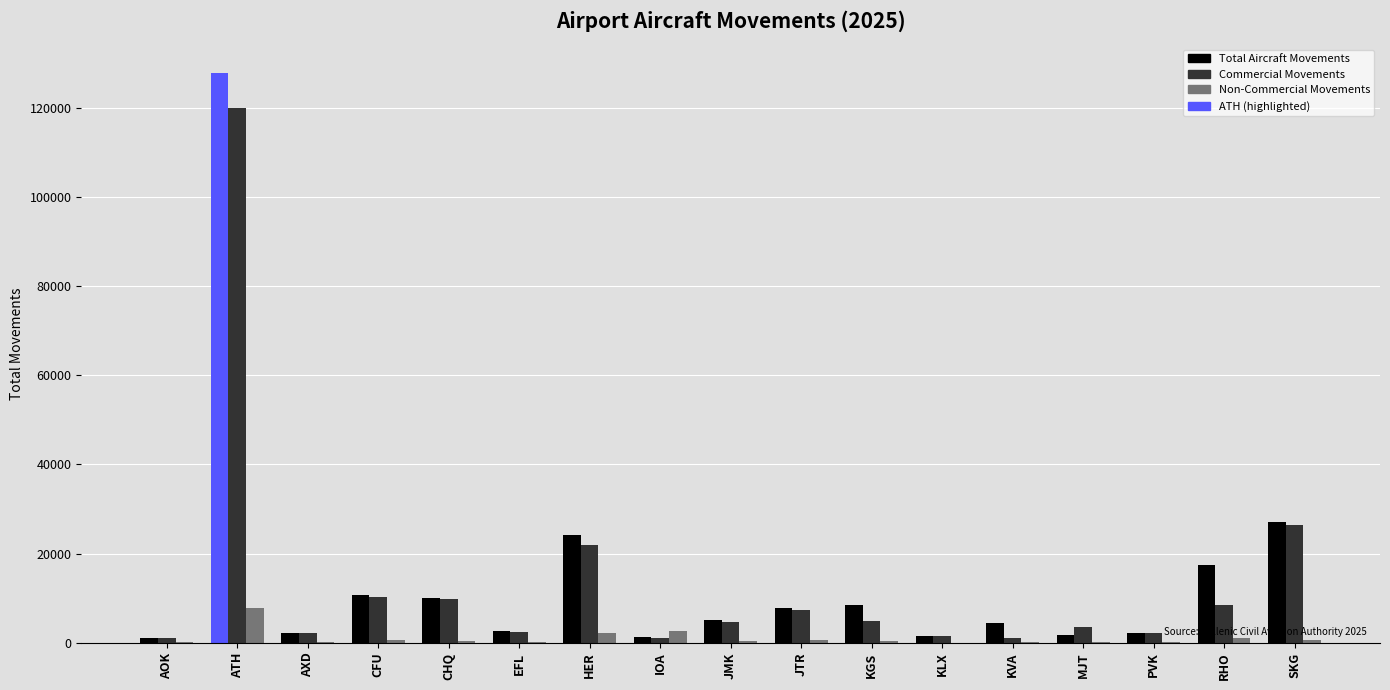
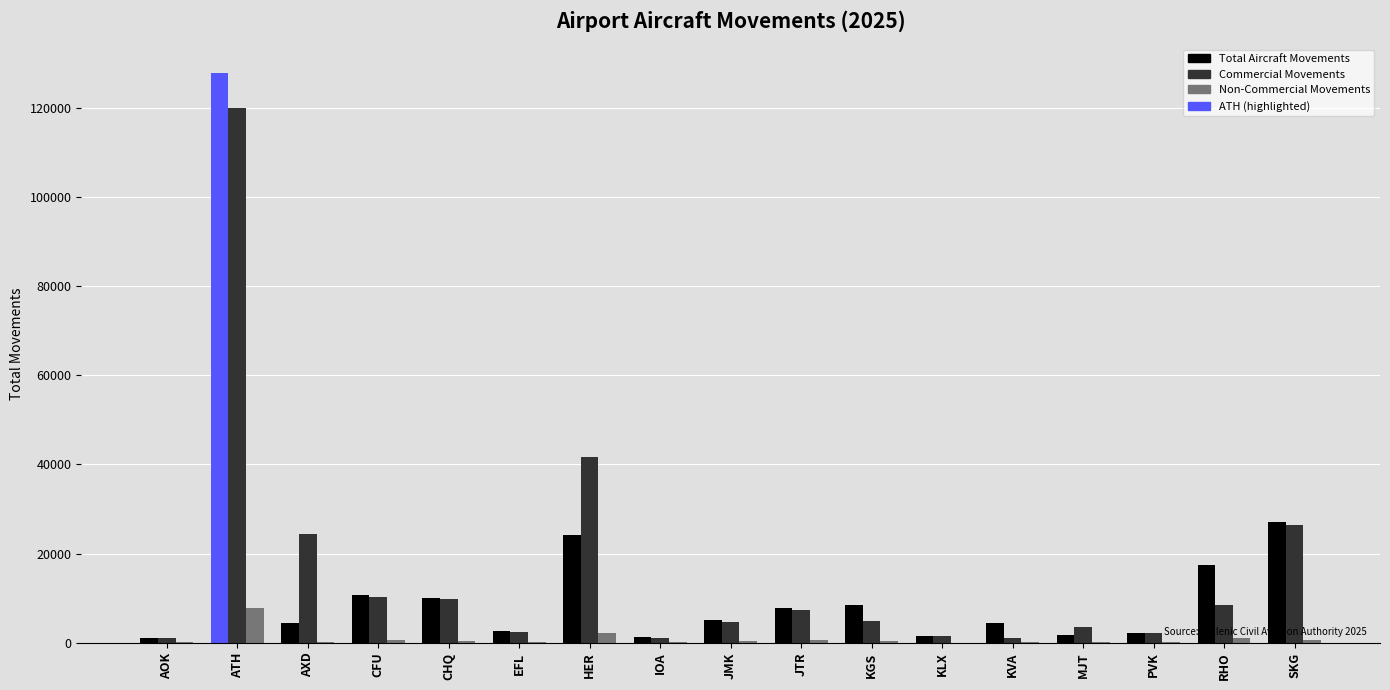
  {
    "Total Aircraft Movements": {
      "AOK": 1000,
      "ATH": 128000,
-     "AXD": 2000,
+     "AXD": 4000,
      "CFU": 11000,
      "CHQ": 10000,
      "EFL": 3000,
      "HER": 24000,
      "IOA": 1000,
      "JMK": 5000,
      "JTR": 8000,
      "KGS": 8000,
      "KLX": 1000,
      "KVA": 4000,
      "MJT": 2000,
      "PVK": 2000,
      "RHO": 18000,
      "SKG": 27000
    },
    "Commercial Movements": {
      "AOK": 1000,
      "ATH": 120000,
-     "AXD": 2000,
+     "AXD": 24000,
      "CFU": 10000,
      "CHQ": 10000,
      "EFL": 2000,
-     "HER": 22000,
+     "HER": 42000,
      "IOA": 1000,
      "JMK": 5000,
      "JTR": 7000,
      "KGS": 5000,
      "KLX": 1000,
      "KVA": 1000,
      "MJT": 3000,
      "PVK": 2000,
      "RHO": 8000,
      "SKG": 27000
    },
    "Non-Commercial Movements": {
      "ATH": 8000,
      "HER": 2000,
-     "IOA": 3000
+     "IOA": 0
    }
  }
